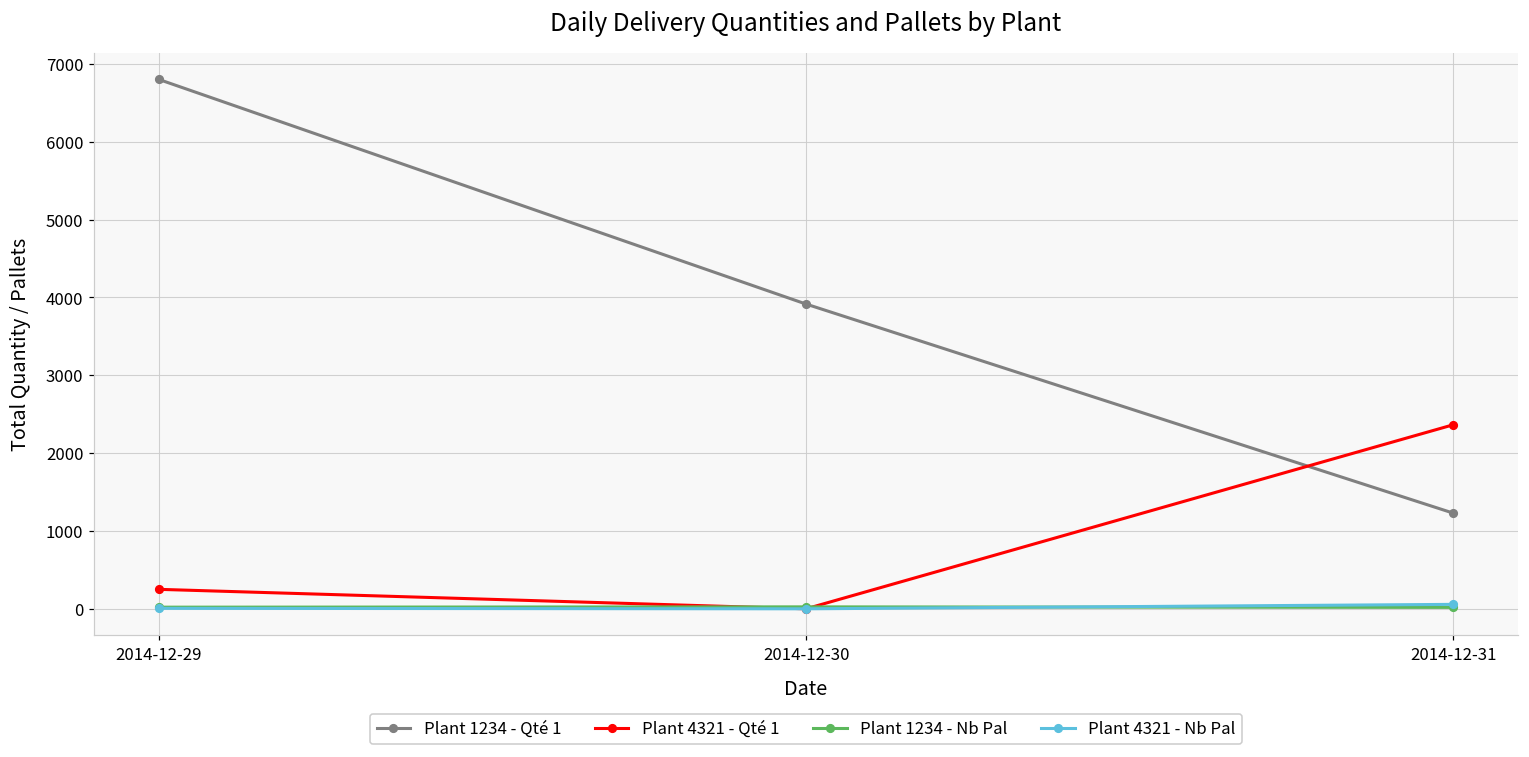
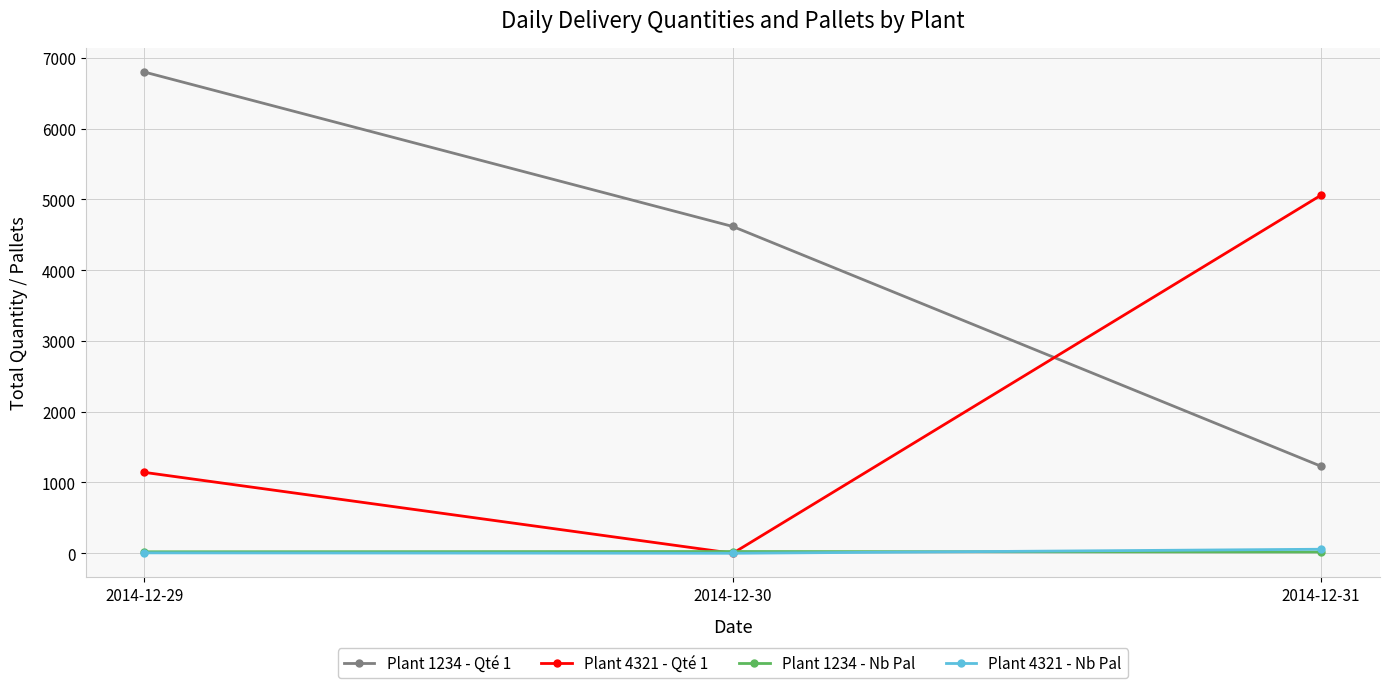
  {
    "Plant 1234 - Qté 1": {
      "2014-12-29": 6800,
-     "2014-12-30": 3900,
+     "2014-12-30": 4600,
      "2014-12-31": 1200
    },
    "Plant 4321 - Qté 1": {
-     "2014-12-29": 300,
-     "2014-12-31": 2400
+     "2014-12-29": 1100,
+     "2014-12-31": 5100
    },
    "Plant 1234 - Nb Pal": {
      "2014-12-31": 0
    },
    "Plant 4321 - Nb Pal": {
      "2014-12-31": 100
    }
  }
